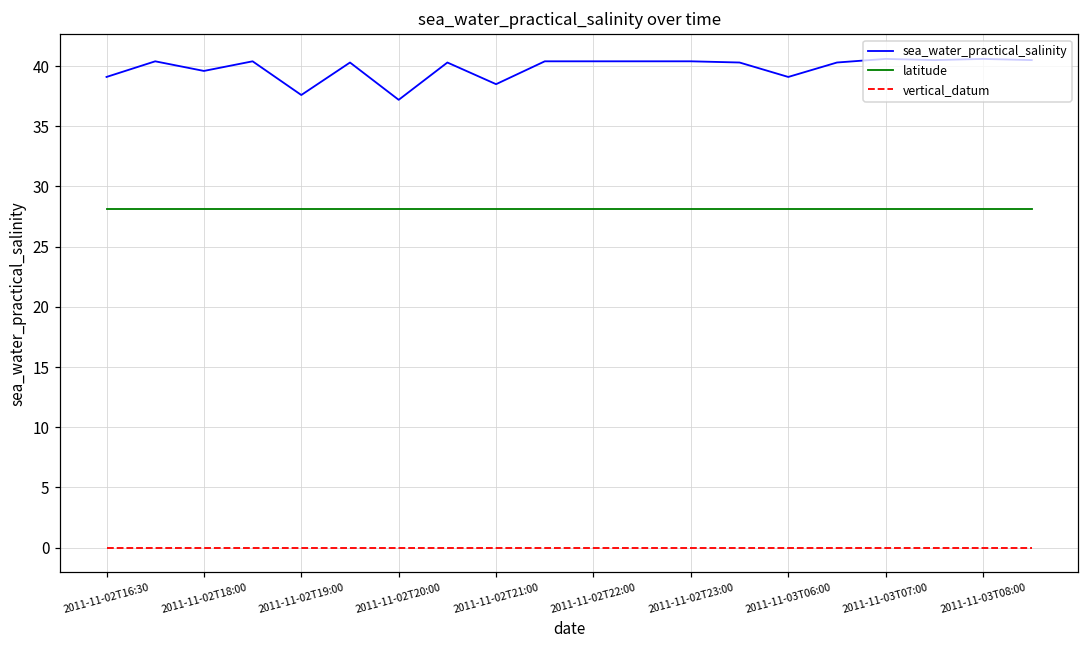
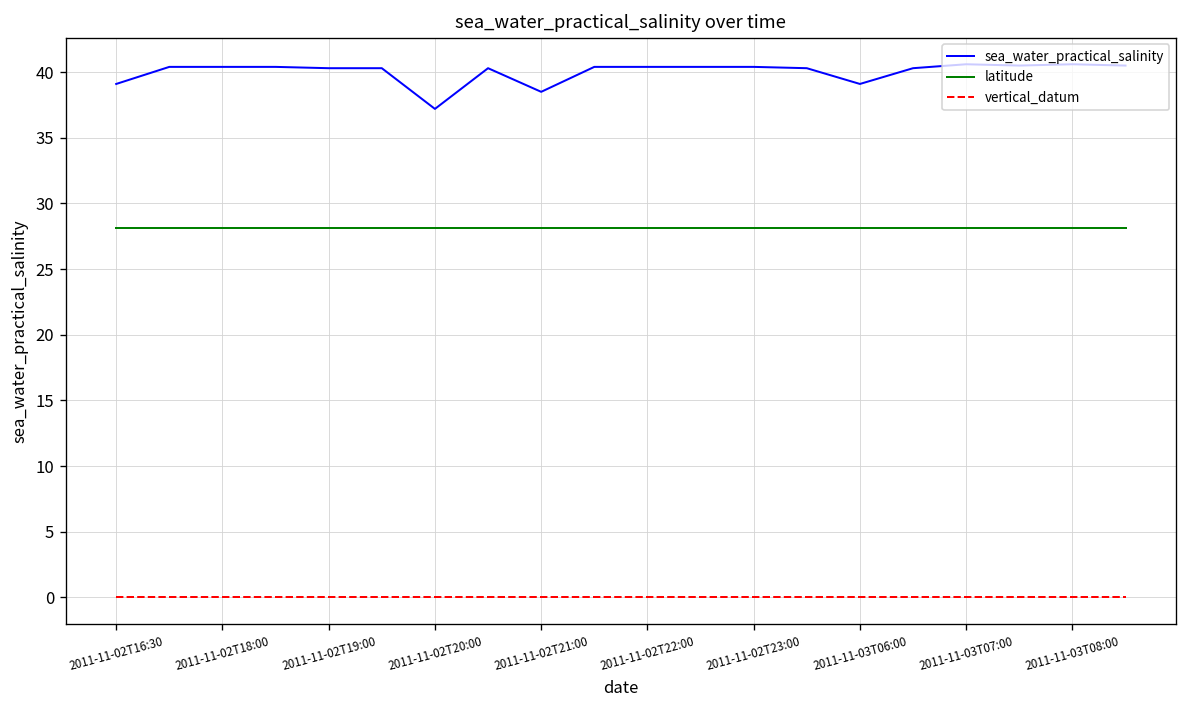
  {
    "sea_water_practical_salinity": {
      "2011-11-02T16:30": 39.1,
-     "2011-11-02T18:00": 39.6,
-     "2011-11-02T19:00": 37.6,
+     "2011-11-02T18:00": 40.4,
+     "2011-11-02T19:00": 40.3,
      "2011-11-02T20:00": 37.2,
      "2011-11-02T21:00": 38.5,
      "2011-11-02T22:00": 40.4,
      "2011-11-02T23:00": 40.4,
      "2011-11-03T06:00": 39.1
    },
    "latitude": {
      "2011-11-02T16:30": 28.1,
      "2011-11-02T18:00": 28.1,
      "2011-11-02T19:00": 28.1,
      "2011-11-02T20:00": 28.1,
      "2011-11-02T21:00": 28.1,
      "2011-11-02T22:00": 28.1,
      "2011-11-02T23:00": 28.1,
      "2011-11-03T06:00": 28.1,
      "2011-11-03T07:00": 28.1,
      "2011-11-03T08:00": 28.1
    },
    "vertical_datum": {
      "2011-11-02T16:30": 0.0,
      "2011-11-02T18:00": 0.0,
      "2011-11-02T19:00": 0.0,
      "2011-11-02T20:00": 0.0,
      "2011-11-02T21:00": 0.0,
      "2011-11-02T22:00": 0.0,
      "2011-11-02T23:00": 0.0,
      "2011-11-03T06:00": 0.0,
      "2011-11-03T07:00": 0.0,
      "2011-11-03T08:00": 0.0
    }
  }
